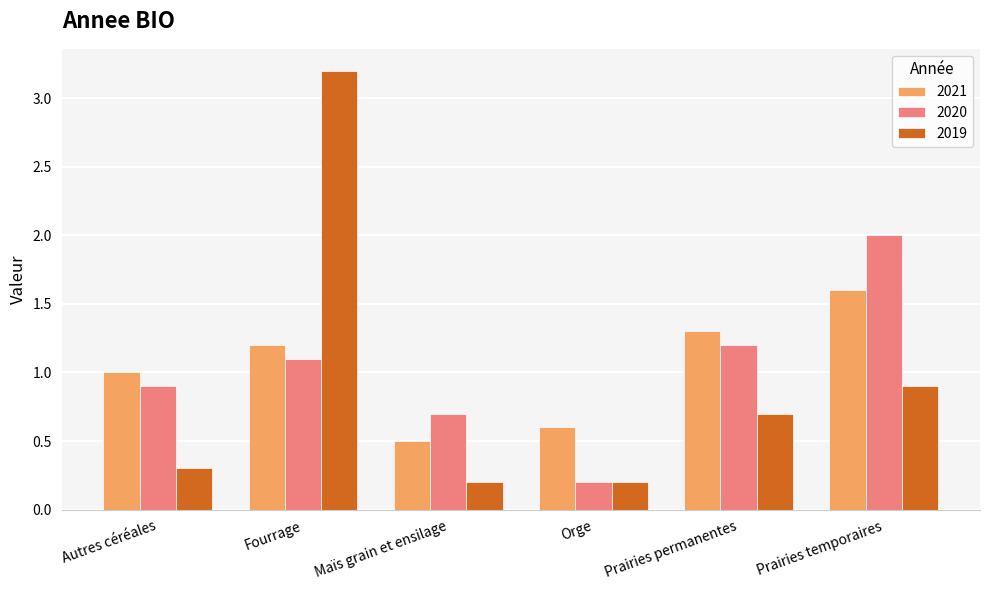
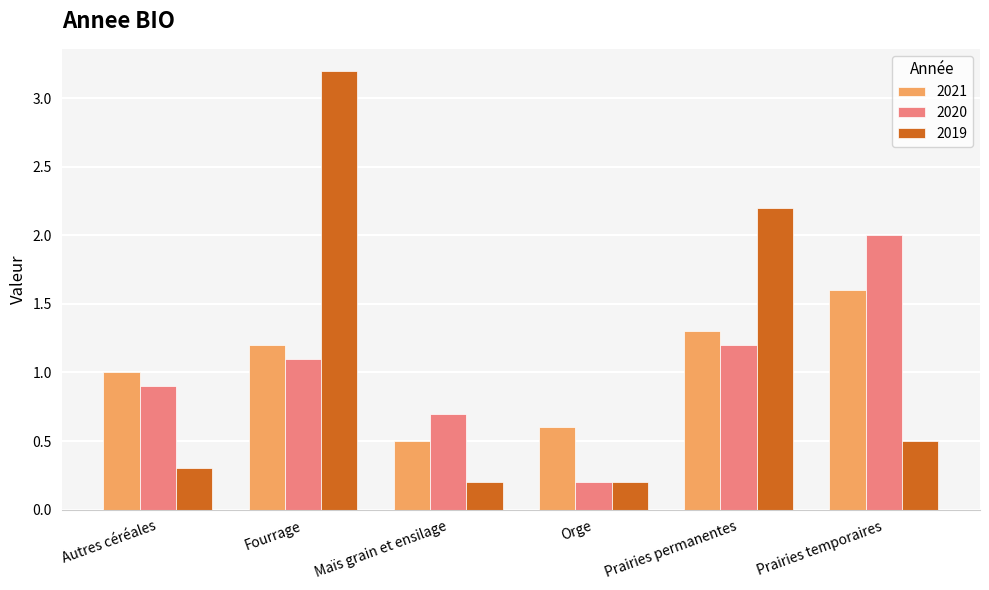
  {
    "2019": {
      "Autres céréales": 0.3,
      "Fourrage": 3.2,
      "Maïs grain et ensilage": 0.2,
      "Orge": 0.2,
-     "Prairies permanentes": 0.7,
-     "Prairies temporaires": 0.9
+     "Prairies permanentes": 2.2,
+     "Prairies temporaires": 0.5
    }
  }
